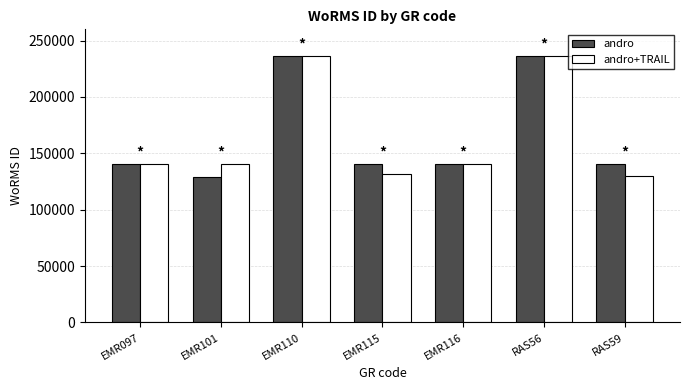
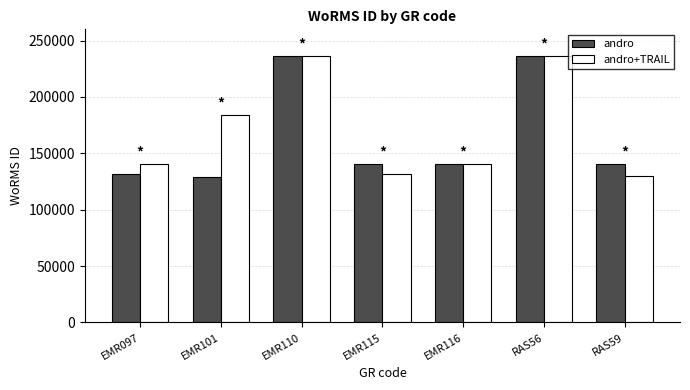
  {
    "andro": {
-     "EMR097": 141000,
+     "EMR097": 132000,
      "EMR101": 129000,
      "EMR110": 237000,
      "EMR115": 141000,
      "EMR116": 141000,
      "RAS56": 237000,
      "RAS59": 141000
    },
    "andro+TRAIL": {
      "EMR097": 141000,
-     "EMR101": 141000,
+     "EMR101": 184000,
      "EMR110": 237000,
      "EMR115": 132000,
      "EMR116": 141000,
      "RAS56": 237000,
      "RAS59": 130000
    }
  }
